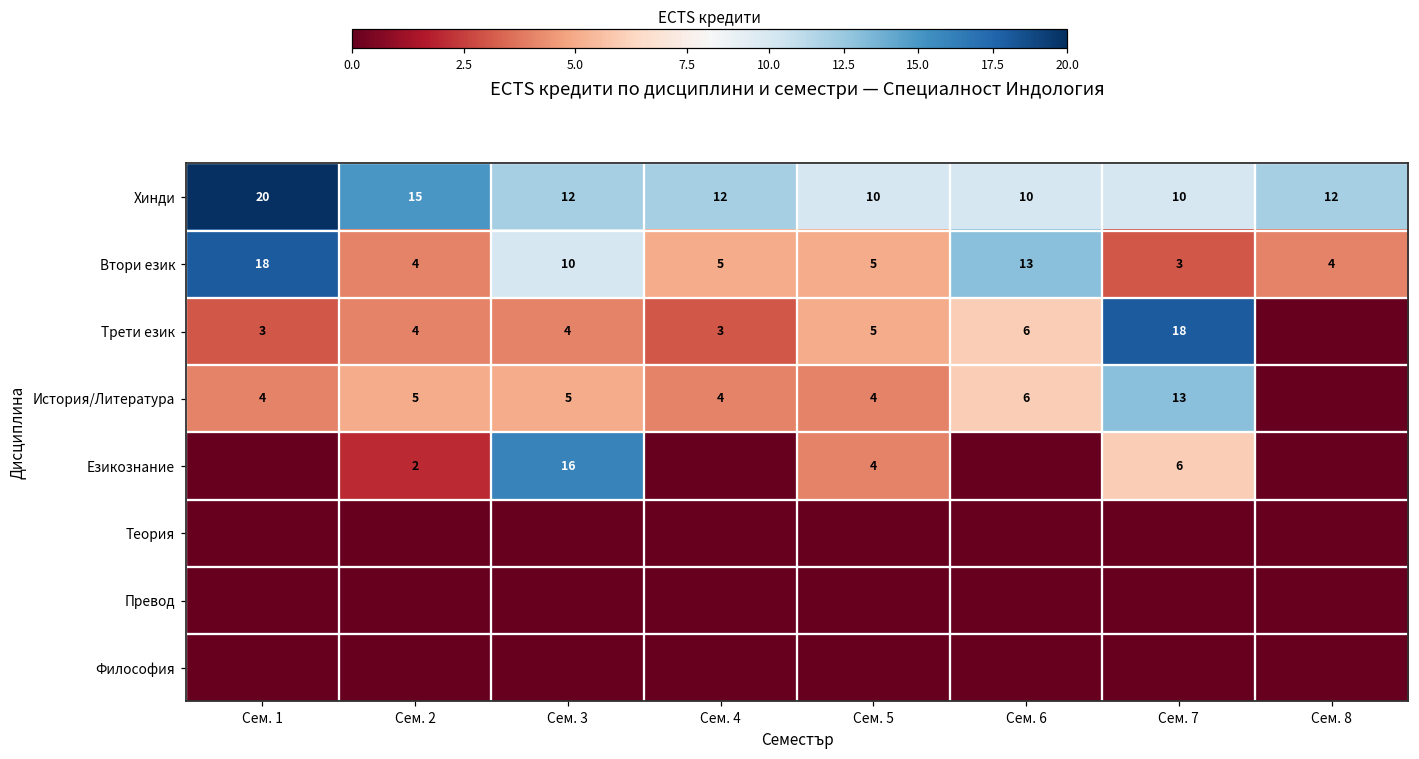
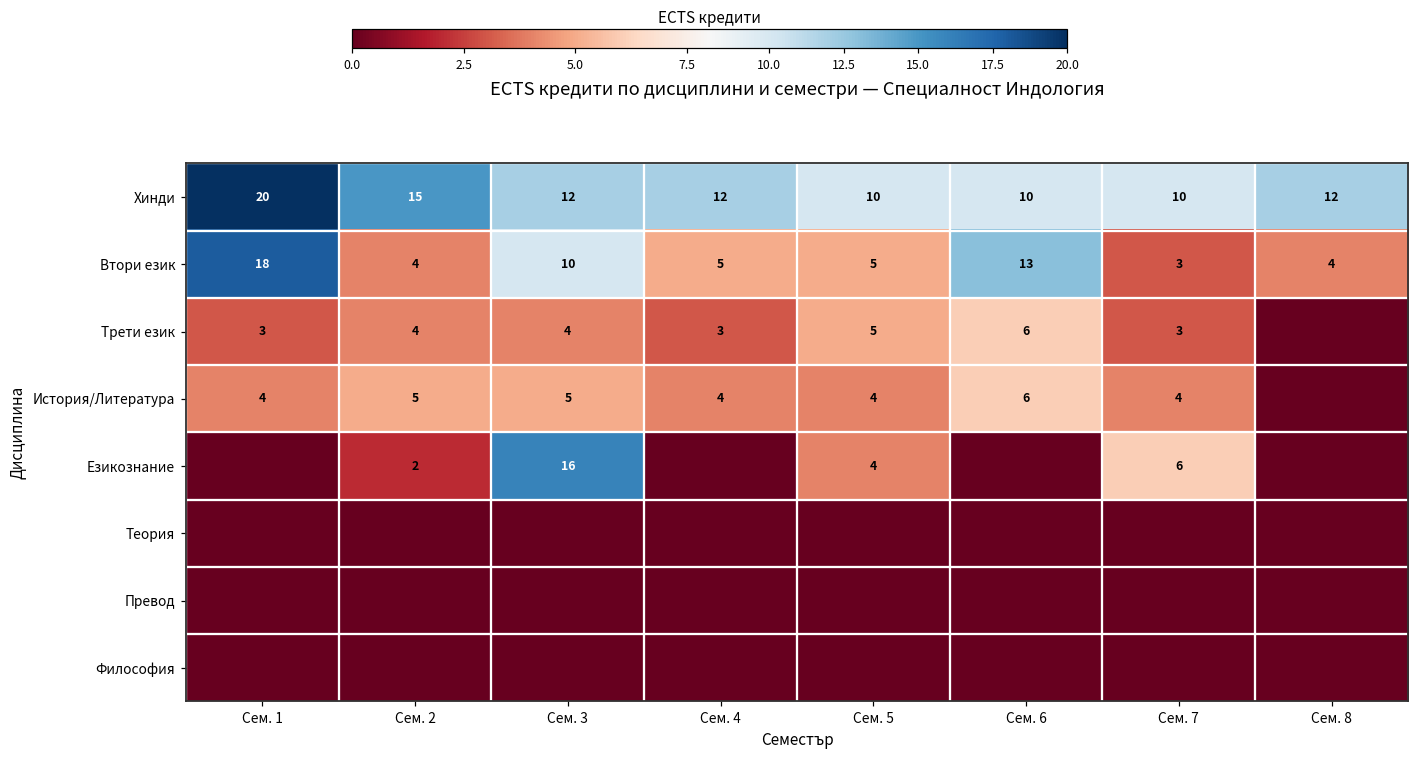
  {
    "Хинди": {
      "Сем. 1": 20,
      "Сем. 2": 15,
      "Сем. 3": 12,
      "Сем. 4": 12,
      "Сем. 5": 10,
      "Сем. 6": 10,
      "Сем. 7": 10,
      "Сем. 8": 12
    },
    "Втори език": {
      "Сем. 1": 18,
      "Сем. 2": 4,
      "Сем. 3": 10,
      "Сем. 4": 5,
      "Сем. 5": 5,
      "Сем. 6": 13,
      "Сем. 7": 3,
      "Сем. 8": 4
    },
    "Трети език": {
      "Сем. 1": 3,
      "Сем. 2": 4,
      "Сем. 3": 4,
      "Сем. 4": 3,
      "Сем. 5": 5,
      "Сем. 6": 6,
-     "Сем. 7": 18
+     "Сем. 7": 3
    },
    "История/Литература": {
      "Сем. 1": 4,
      "Сем. 2": 5,
      "Сем. 3": 5,
      "Сем. 4": 4,
      "Сем. 5": 4,
      "Сем. 6": 6,
-     "Сем. 7": 13
+     "Сем. 7": 4
    },
    "Езикознание": {
      "Сем. 2": 2,
      "Сем. 3": 16,
      "Сем. 5": 4,
      "Сем. 7": 6
    }
  }
